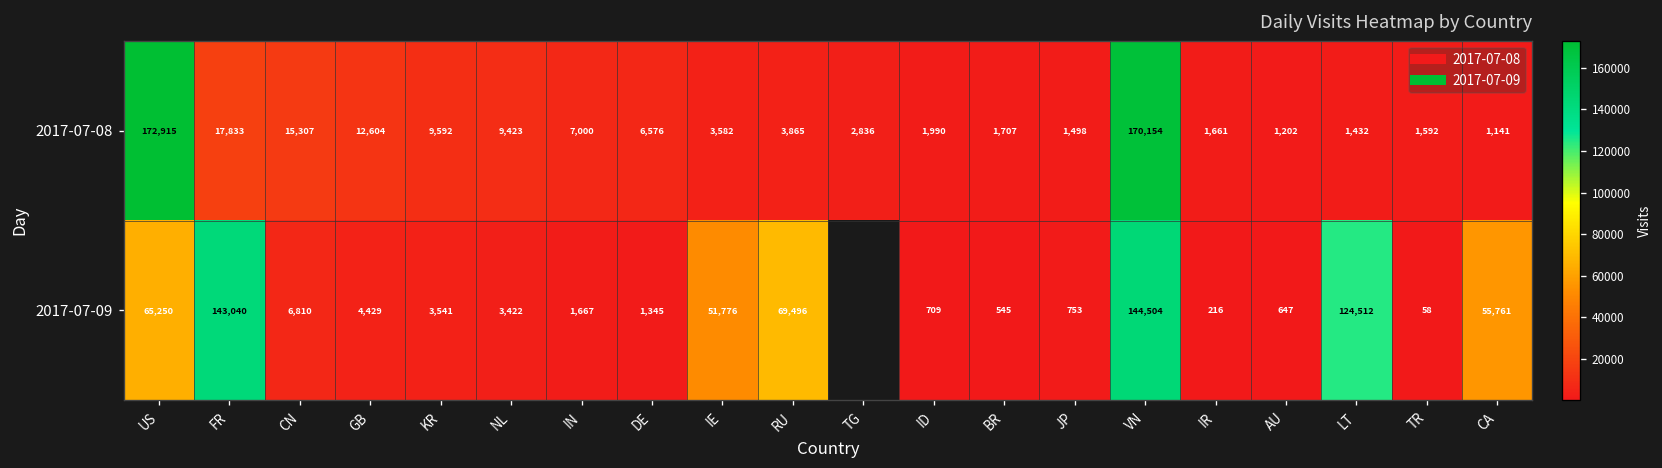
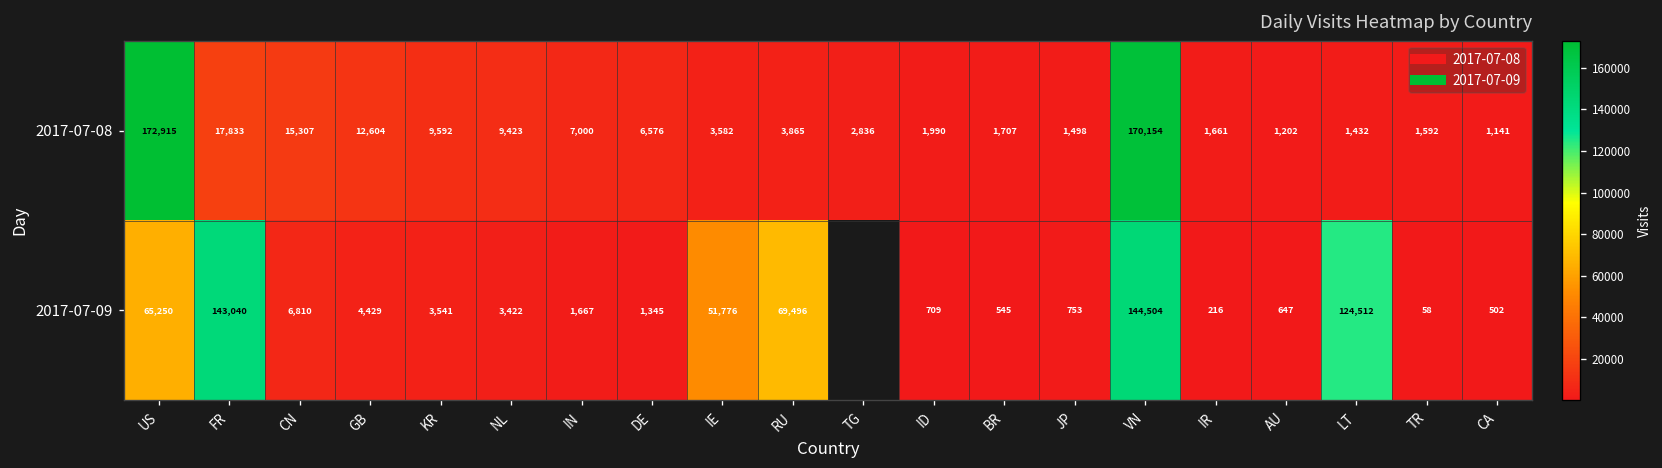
  {
    "2017-07-08": {
      "US": "172,915",
      "FR": "17,833",
      "CN": "15,307",
      "GB": "12,604",
      "KR": "9,592",
      "NL": "9,423",
      "IN": "7,000",
      "DE": "6,576",
      "IE": "3,582",
      "RU": "3,865",
      "TG": "2,836",
      "ID": "1,990",
      "BR": "1,707",
      "JP": "1,498",
      "VN": "170,154",
      "IR": "1,661",
      "AU": "1,202",
      "LT": "1,432",
      "TR": "1,592",
      "CA": "1,141"
    },
    "2017-07-09": {
      "US": "65,250",
      "FR": "143,040",
      "CN": "6,810",
      "GB": "4,429",
      "KR": "3,541",
      "NL": "3,422",
      "IN": "1,667",
      "DE": "1,345",
      "IE": "51,776",
      "RU": "69,496",
      "ID": "709",
      "BR": "545",
      "JP": "753",
      "VN": "144,504",
      "IR": "216",
      "AU": "647",
      "LT": "124,512",
      "TR": "58",
-     "CA": "55,761"
+     "CA": "502"
    }
  }
